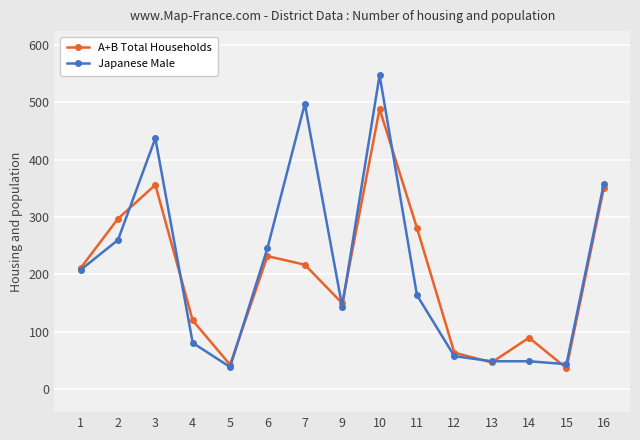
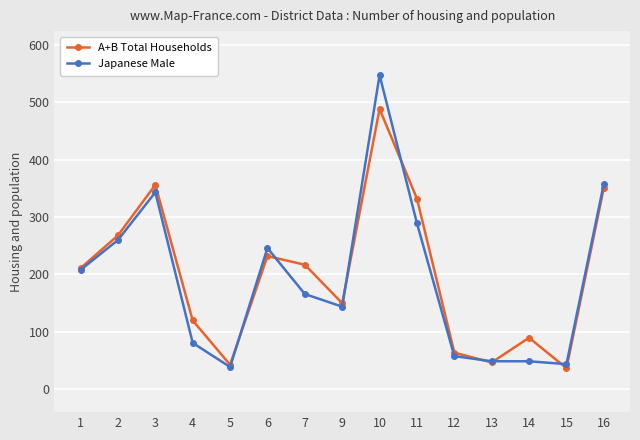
  {
    "A+B Total Households": {
-     "2": 300,
+     "2": 270,
      "3": 360,
      "4": 120,
      "6": 230,
      "7": 220,
      "9": 150,
      "10": 490,
-     "11": 280,
+     "11": 330,
      "12": 60,
      "14": 90,
      "15": 40,
      "16": 350
    },
    "Japanese Male": {
      "2": 260,
-     "3": 440,
+     "3": 340,
      "4": 80,
      "6": 250,
-     "7": 500,
+     "7": 170,
      "9": 140,
      "10": 550,
-     "11": 160,
+     "11": 290,
      "12": 60,
      "14": 50,
      "15": 40,
      "16": 360
    }
  }
